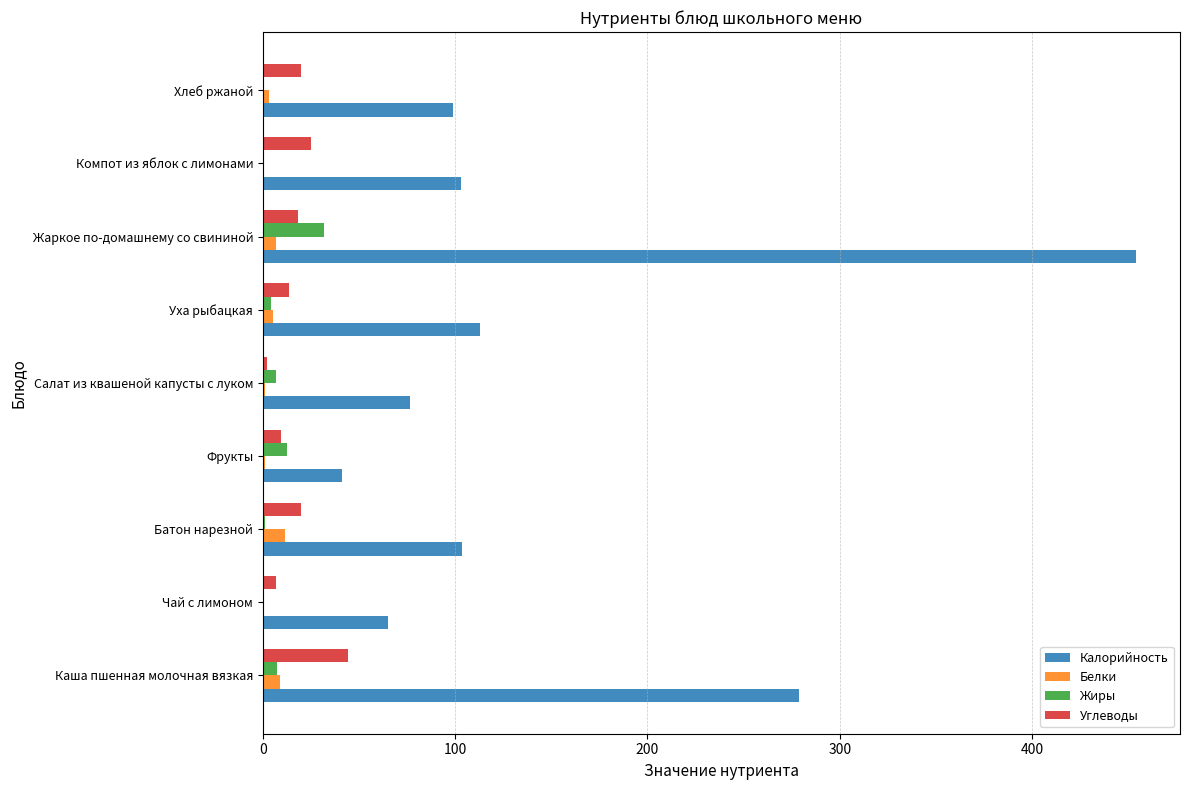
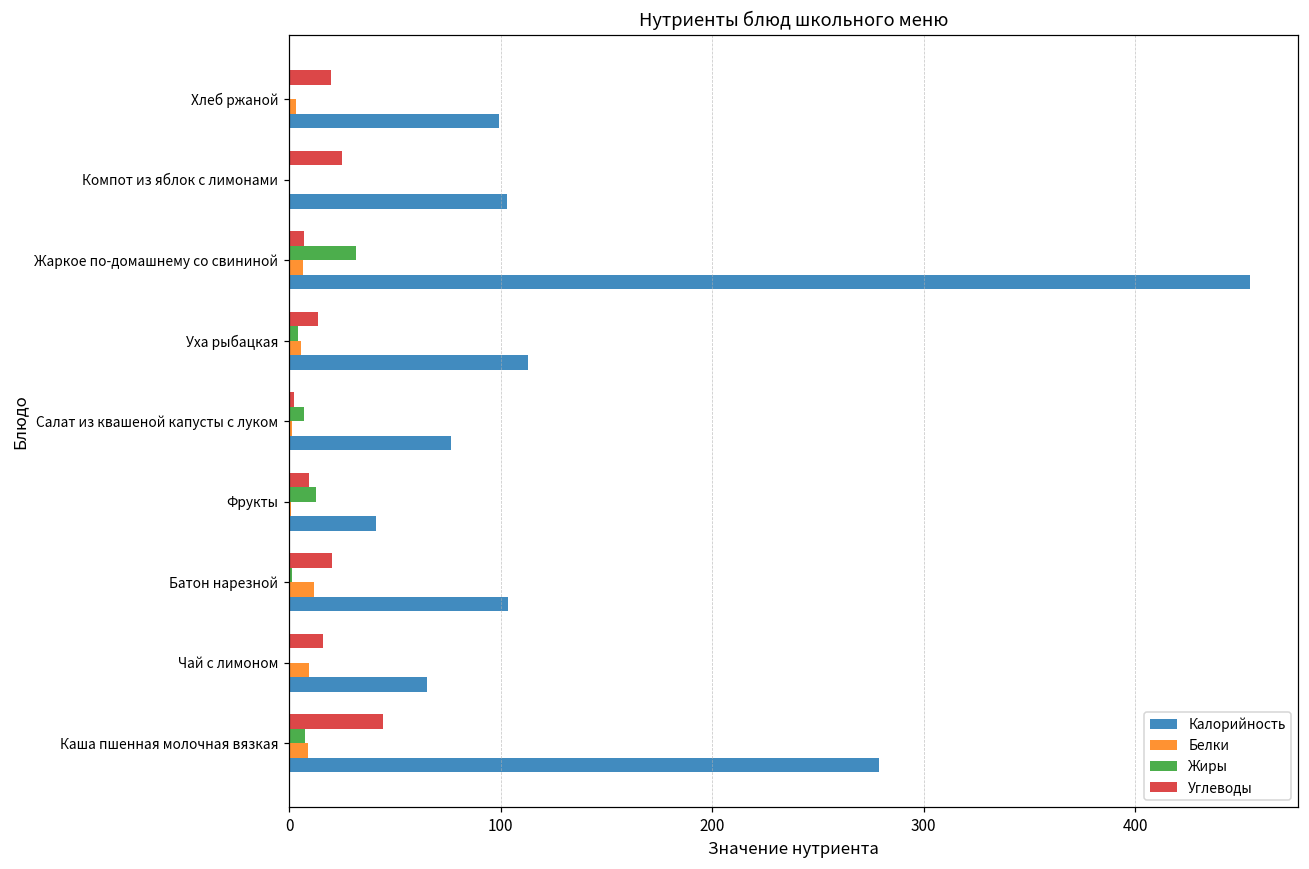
  {
    "Калорийность": {
      "Хлеб ржаной": 99,
      "Компот из яблок с лимонами": 103,
      "Жаркое по-домашнему со свининой": 454,
      "Уха рыбацкая": 113,
      "Салат из квашеной капусты с луком": 76,
      "Фрукты": 41,
      "Батон нарезной": 104,
      "Чай с лимоном": 65,
      "Каша пшенная молочная вязкая": 279
    },
    "Белки": {
      "Хлеб ржаной": 3,
      "Жаркое по-домашнему со свининой": 7,
      "Уха рыбацкая": 5,
      "Батон нарезной": 12,
-     "Чай с лимоном": 0,
+     "Чай с лимоном": 10,
      "Каша пшенная молочная вязкая": 9
    },
    "Жиры": {
      "Жаркое по-домашнему со свининой": 32,
      "Уха рыбацкая": 4,
      "Салат из квашеной капусты с луком": 7,
      "Фрукты": 13,
      "Чай с лимоном": 0,
      "Каша пшенная молочная вязкая": 7
    },
    "Углеводы": {
      "Хлеб ржаной": 20,
      "Компот из яблок с лимонами": 25,
-     "Жаркое по-домашнему со свининой": 19,
+     "Жаркое по-домашнему со свининой": 7,
      "Уха рыбацкая": 13,
      "Салат из квашеной капусты с луком": 2,
      "Фрукты": 9,
      "Батон нарезной": 20,
-     "Чай с лимоном": 7,
+     "Чай с лимоном": 16,
      "Каша пшенная молочная вязкая": 44
    }
  }
